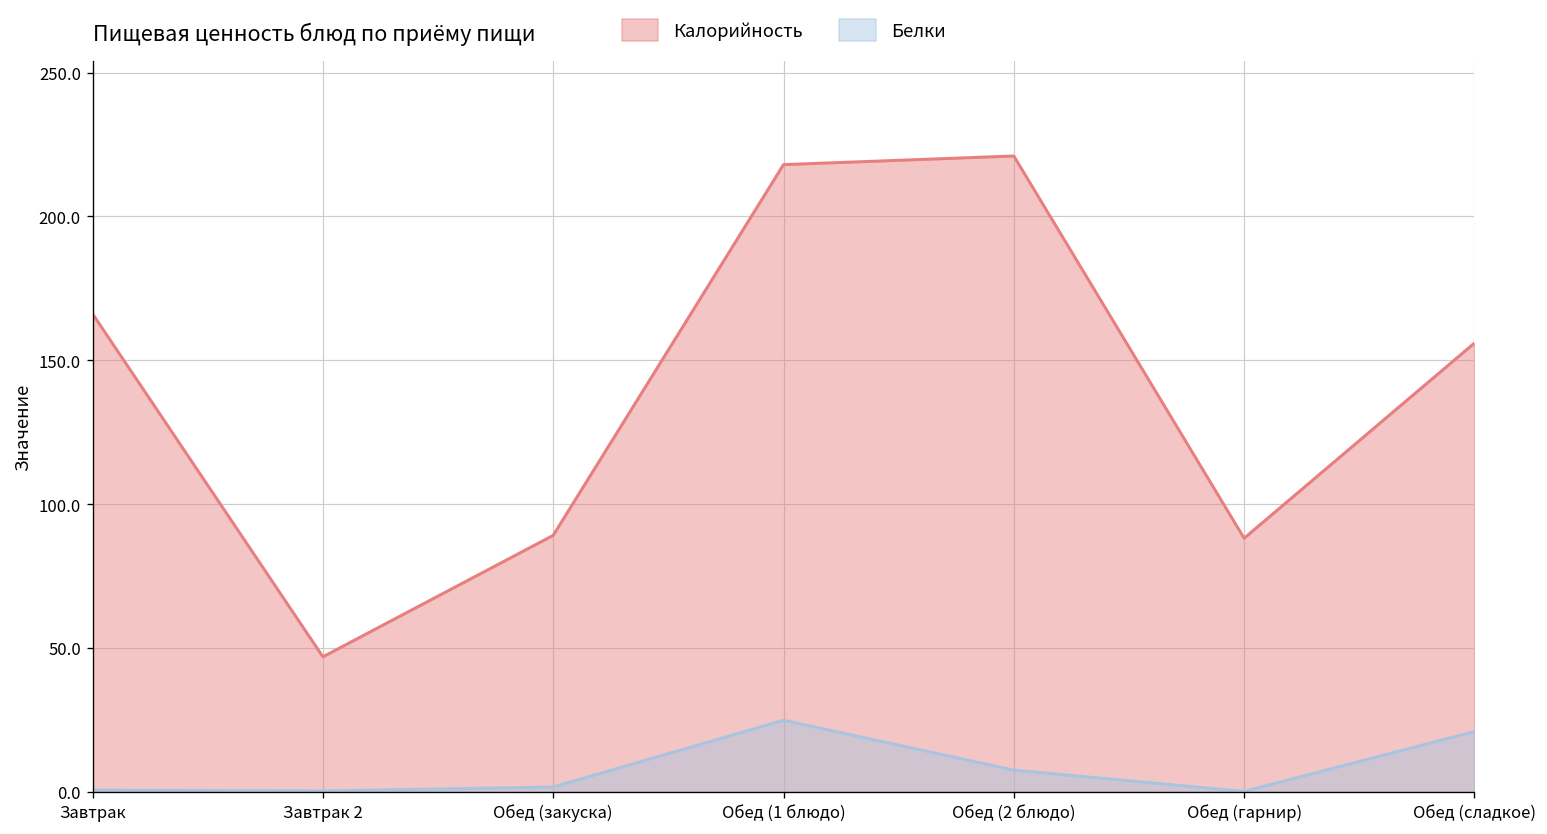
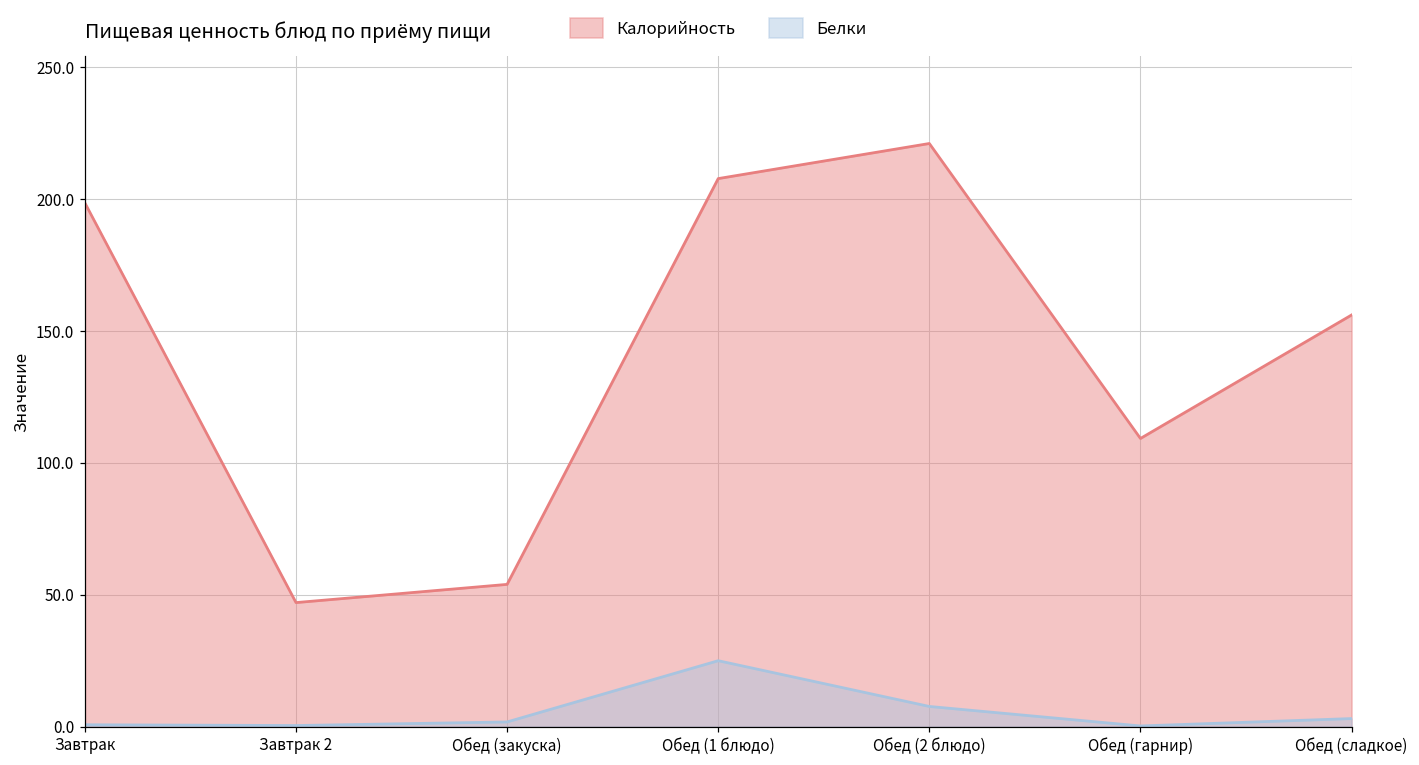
  {
    "Калорийность": {
-     "Завтрак": 166,
+     "Завтрак": 199,
      "Завтрак 2": 47,
-     "Обед (закуска)": 89,
-     "Обед (1 блюдо)": 218,
+     "Обед (закуска)": 54,
+     "Обед (1 блюдо)": 208,
      "Обед (2 блюдо)": 221,
-     "Обед (гарнир)": 88,
+     "Обед (гарнир)": 109,
      "Обед (сладкое)": 156
    },
    "Белки": {
      "Завтрак": 1,
      "Завтрак 2": 0,
      "Обед (закуска)": 2,
      "Обед (1 блюдо)": 25,
      "Обед (2 блюдо)": 8,
      "Обед (гарнир)": 0,
-     "Обед (сладкое)": 21
+     "Обед (сладкое)": 3
    }
  }
